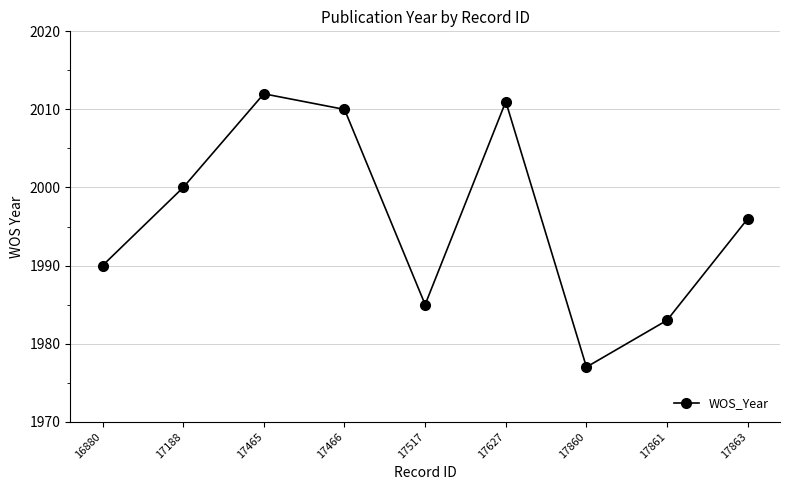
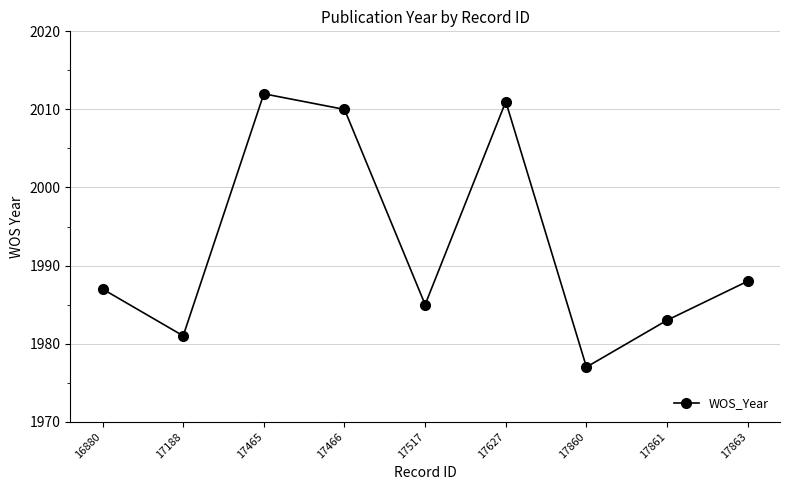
  {
-   "16880": 1990,
-   "17188": 2000,
+   "16880": 1987,
+   "17188": 1981,
    "17465": 2012,
    "17466": 2010,
    "17517": 1985,
    "17627": 2011,
    "17860": 1977,
    "17861": 1983,
-   "17863": 1996
+   "17863": 1988
  }
